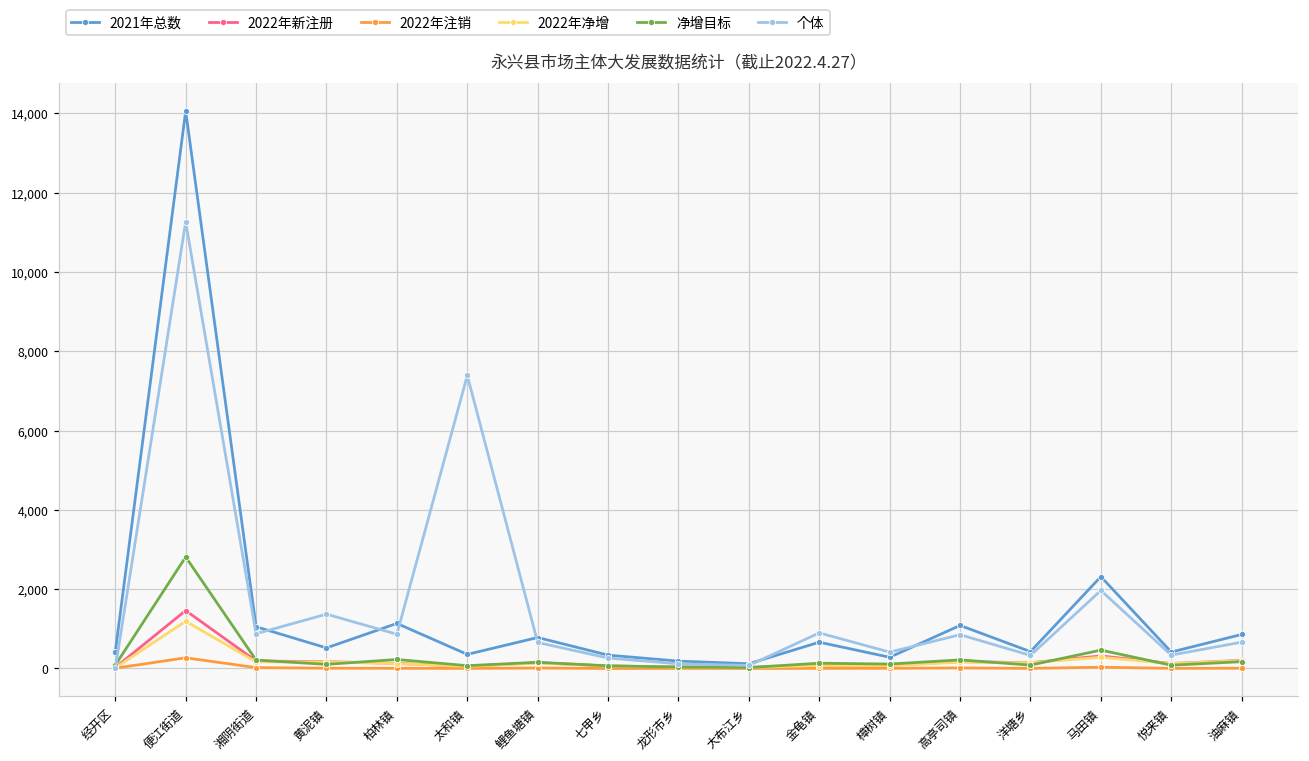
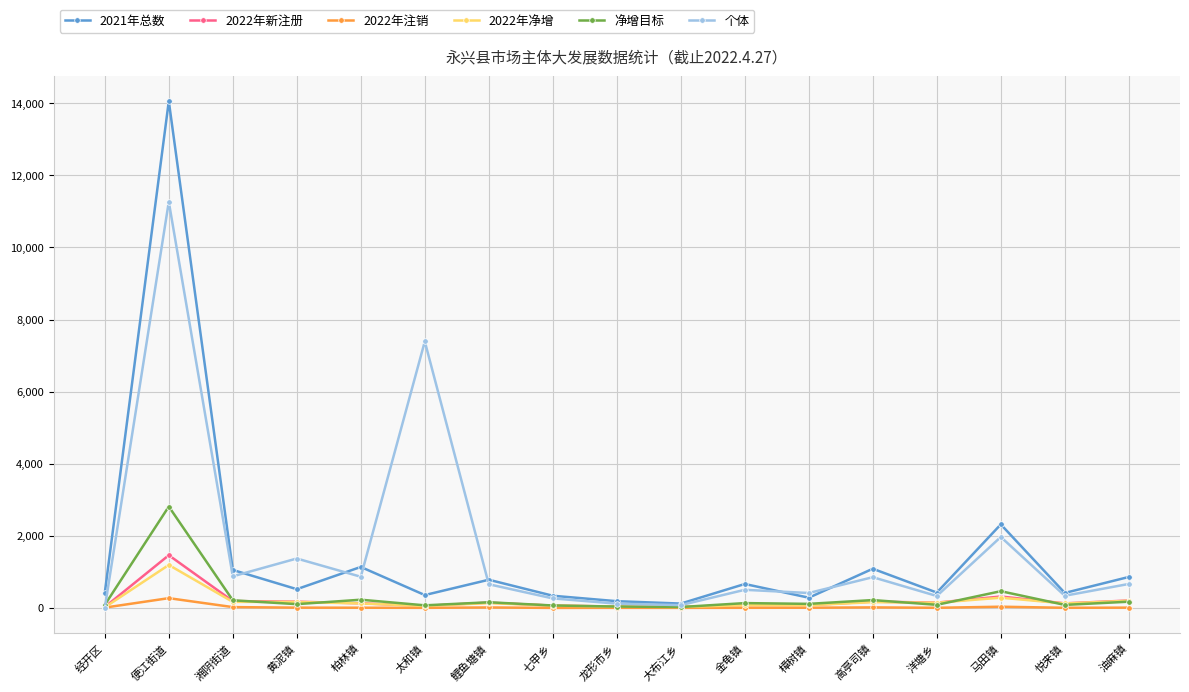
  {
    "2021年总数": {
      "经开区": "400",
      "便江街道": "14,100",
      "湘阴街道": "1,100",
      "黄泥镇": "500",
      "柏林镇": "1,100",
      "太和镇": "400",
      "鲤鱼塘镇": "800",
      "七甲乡": "300",
      "金龟镇": "700",
      "樟树镇": "300",
      "高亭司镇": "1,100",
      "洋塘乡": "400",
      "马田镇": "2,300",
      "悦来镇": "400",
      "油麻镇": "900"
    },
    "2022年新注册": {
      "便江街道": "1,500"
    },
    "2022年注销": {
      "便江街道": "300",
      "湘阴街道": "0",
      "黄泥镇": "0",
      "柏林镇": "0",
      "鲤鱼塘镇": "0",
      "金龟镇": "0",
      "高亭司镇": "0",
      "洋塘乡": "0",
      "马田镇": "0",
      "悦来镇": "0",
      "油麻镇": "0"
    },
    "2022年净增": {
      "便江街道": "1,200"
    },
    "净增目标": {
      "便江街道": "2,800",
      "柏林镇": "200",
      "马田镇": "500"
    },
    "个体": {
      "便江街道": "11,300",
      "湘阴街道": "900",
      "黄泥镇": "1,400",
      "柏林镇": "900",
      "太和镇": "7,400",
      "鲤鱼塘镇": "700",
      "七甲乡": "300",
-     "金龟镇": "900",
+     "金龟镇": "500",
      "樟树镇": "400",
      "高亭司镇": "900",
      "洋塘乡": "300",
      "马田镇": "2,000",
      "悦来镇": "300",
      "油麻镇": "700"
    }
  }
